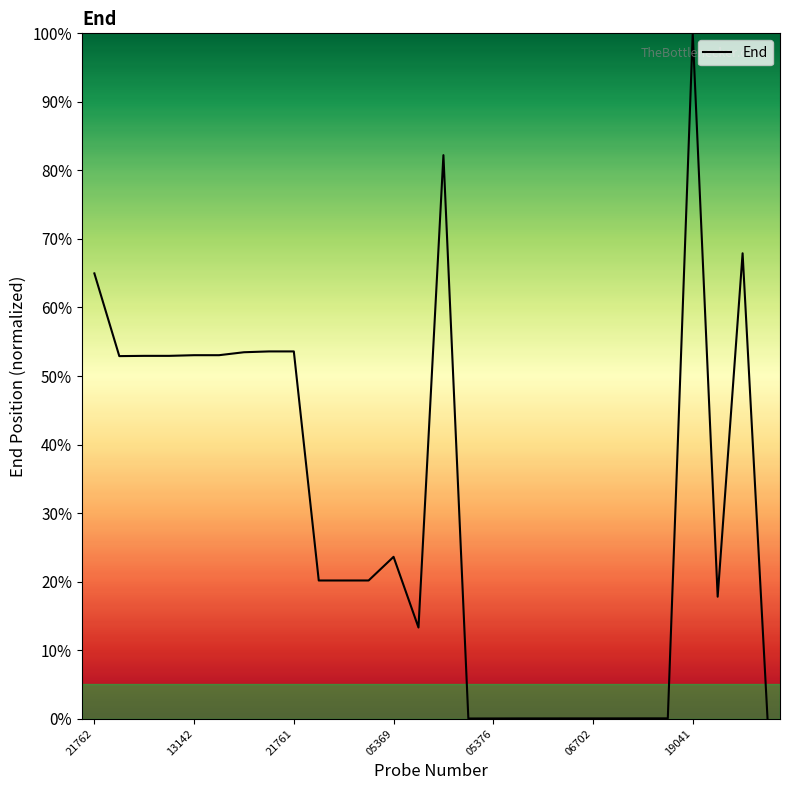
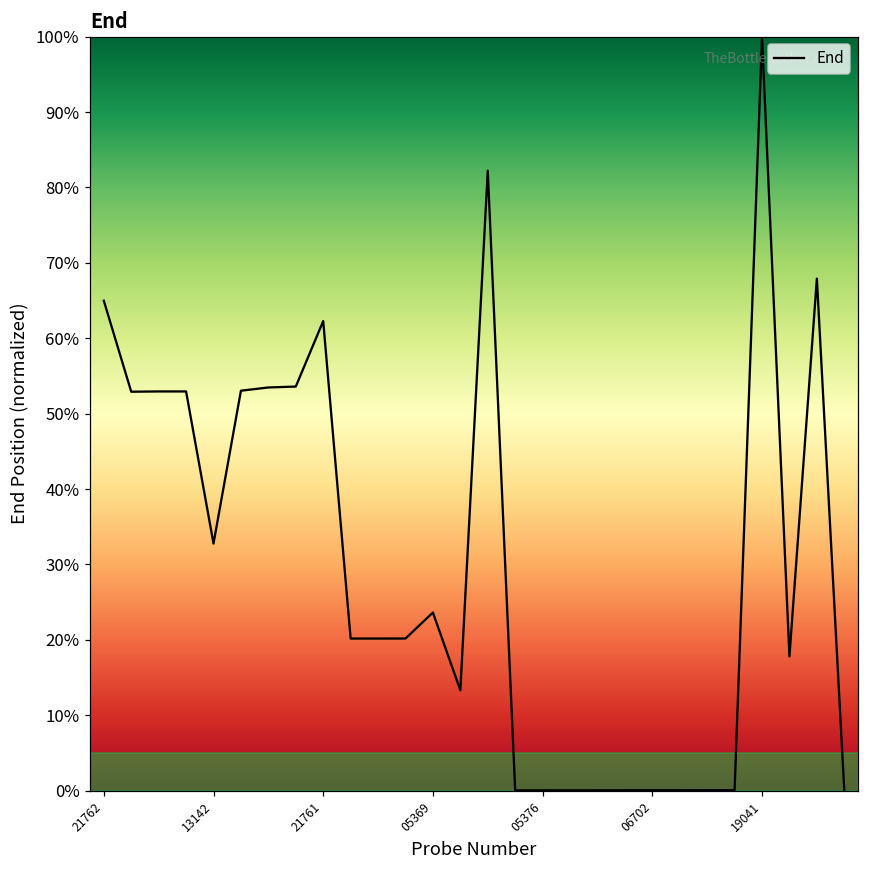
  {
    "21762": "65%",
-   "13142": "53%",
-   "21761": "54%",
+   "13142": "33%",
+   "21761": "62%",
    "05369": "24%",
    "19041": "100%"
  }
